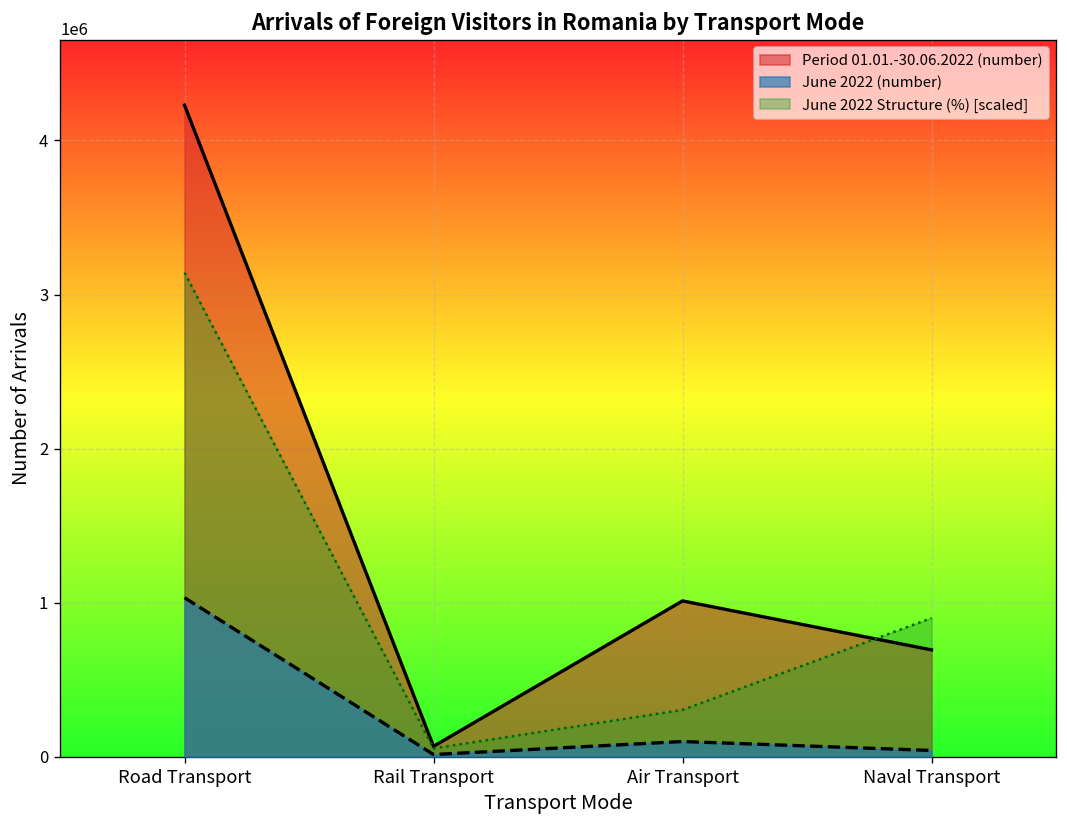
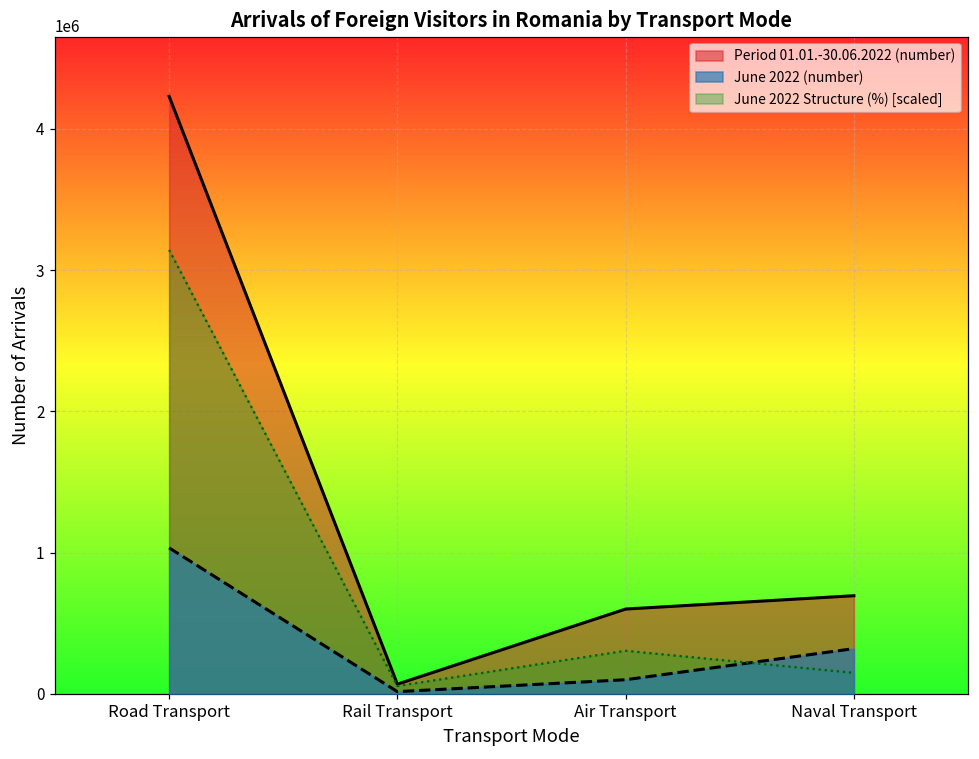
  {
    "Period 01.01.-30.06.2022 (number)": {
      "Road Transport": 4230000,
-     "Air Transport": 1010000,
+     "Air Transport": 600000,
      "Naval Transport": 690000
    },
    "June 2022 (number)": {
      "Road Transport": 1030000,
      "Rail Transport": 20000,
      "Air Transport": 100000,
-     "Naval Transport": 40000
+     "Naval Transport": 320000
    },
    "June 2022 Structure (%) [scaled]": {
      "Road Transport": 3140000,
      "Air Transport": 300000,
-     "Naval Transport": 900000
+     "Naval Transport": 150000
    }
  }
